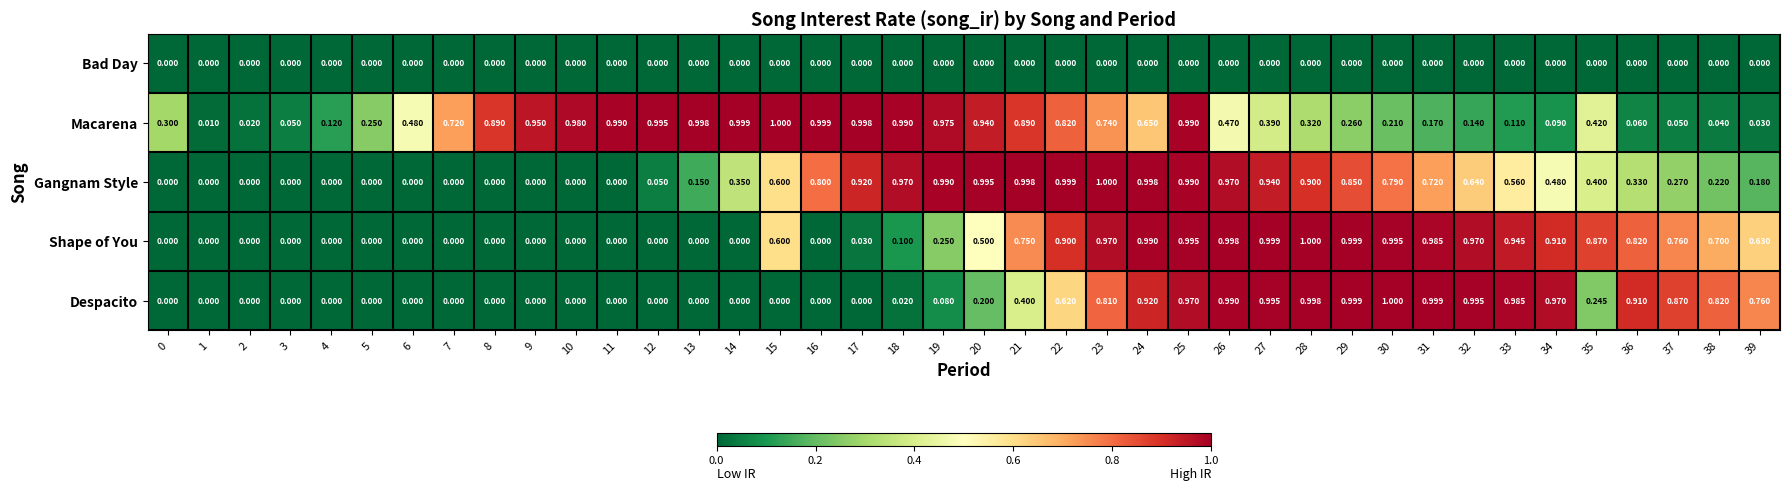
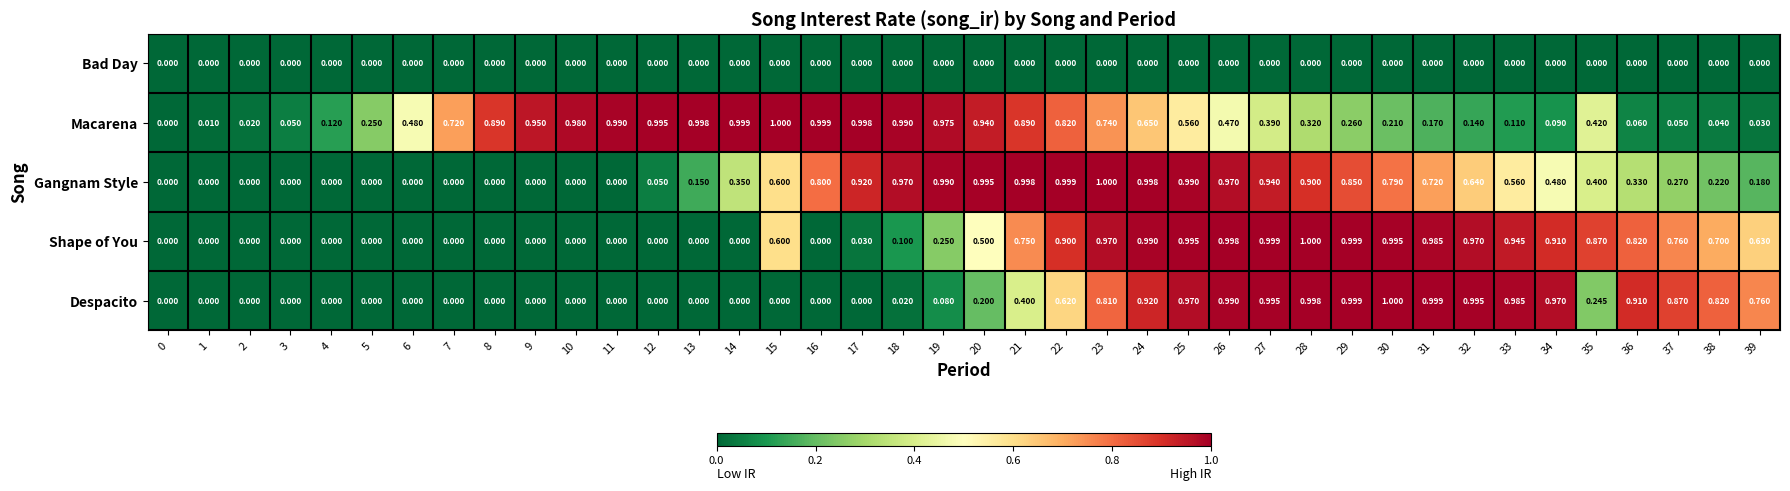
  {
    "Bad Day": {
      "0": 0.000,
      "1": 0.000,
      "2": 0.000,
      "3": 0.000,
      "4": 0.000,
      "5": 0.000,
      "6": 0.000,
      "7": 0.000,
      "8": 0.000,
      "9": 0.000,
      "10": 0.000,
      "11": 0.000,
      "12": 0.000,
      "13": 0.000,
      "14": 0.000,
      "15": 0.000,
      "16": 0.000,
      "17": 0.000,
      "18": 0.000,
      "19": 0.000,
      "20": 0.000,
      "21": 0.000,
      "22": 0.000,
      "23": 0.000,
      "24": 0.000,
      "25": 0.000,
      "26": 0.000,
      "27": 0.000,
      "28": 0.000,
      "29": 0.000,
      "30": 0.000,
      "31": 0.000,
      "32": 0.000,
      "33": 0.000,
      "34": 0.000,
      "35": 0.000,
      "36": 0.000,
      "37": 0.000,
      "38": 0.000,
      "39": 0.000
    },
    "Macarena": {
-     "0": 0.300,
+     "0": 0.000,
      "1": 0.010,
      "2": 0.020,
      "3": 0.050,
      "4": 0.120,
      "5": 0.250,
      "6": 0.480,
      "7": 0.720,
      "8": 0.890,
      "9": 0.950,
      "10": 0.980,
      "11": 0.990,
      "12": 0.995,
      "13": 0.998,
      "14": 0.999,
      "15": 1.000,
      "16": 0.999,
      "17": 0.998,
      "18": 0.990,
      "19": 0.975,
      "20": 0.940,
      "21": 0.890,
      "22": 0.820,
      "23": 0.740,
      "24": 0.650,
-     "25": 0.990,
+     "25": 0.560,
      "26": 0.470,
      "27": 0.390,
      "28": 0.320,
      "29": 0.260,
      "30": 0.210,
      "31": 0.170,
      "32": 0.140,
      "33": 0.110,
      "34": 0.090,
      "35": 0.420,
      "36": 0.060,
      "37": 0.050,
      "38": 0.040,
      "39": 0.030
    },
    "Gangnam Style": {
      "0": 0.000,
      "1": 0.000,
      "2": 0.000,
      "3": 0.000,
      "4": 0.000,
      "5": 0.000,
      "6": 0.000,
      "7": 0.000,
      "8": 0.000,
      "9": 0.000,
      "10": 0.000,
      "11": 0.000,
      "12": 0.050,
      "13": 0.150,
      "14": 0.350,
      "15": 0.600,
      "16": 0.800,
      "17": 0.920,
      "18": 0.970,
      "19": 0.990,
      "20": 0.995,
      "21": 0.998,
      "22": 0.999,
      "23": 1.000,
      "24": 0.998,
      "25": 0.990,
      "26": 0.970,
      "27": 0.940,
      "28": 0.900,
      "29": 0.850,
      "30": 0.790,
      "31": 0.720,
      "32": 0.640,
      "33": 0.560,
      "34": 0.480,
      "35": 0.400,
      "36": 0.330,
      "37": 0.270,
      "38": 0.220,
      "39": 0.180
    },
    "Shape of You": {
      "0": 0.000,
      "1": 0.000,
      "2": 0.000,
      "3": 0.000,
      "4": 0.000,
      "5": 0.000,
      "6": 0.000,
      "7": 0.000,
      "8": 0.000,
      "9": 0.000,
      "10": 0.000,
      "11": 0.000,
      "12": 0.000,
      "13": 0.000,
      "14": 0.000,
      "15": 0.600,
      "16": 0.000,
      "17": 0.030,
      "18": 0.100,
      "19": 0.250,
      "20": 0.500,
      "21": 0.750,
      "22": 0.900,
      "23": 0.970,
      "24": 0.990,
      "25": 0.995,
      "26": 0.998,
      "27": 0.999,
      "28": 1.000,
      "29": 0.999,
      "30": 0.995,
      "31": 0.985,
      "32": 0.970,
      "33": 0.945,
      "34": 0.910,
      "35": 0.870,
      "36": 0.820,
      "37": 0.760,
      "38": 0.700,
      "39": 0.630
    },
    "Despacito": {
      "0": 0.000,
      "1": 0.000,
      "2": 0.000,
      "3": 0.000,
      "4": 0.000,
      "5": 0.000,
      "6": 0.000,
      "7": 0.000,
      "8": 0.000,
      "9": 0.000,
      "10": 0.000,
      "11": 0.000,
      "12": 0.000,
      "13": 0.000,
      "14": 0.000,
      "15": 0.000,
      "16": 0.000,
      "17": 0.000,
      "18": 0.020,
      "19": 0.080,
      "20": 0.200,
      "21": 0.400,
      "22": 0.620,
      "23": 0.810,
      "24": 0.920,
      "25": 0.970,
      "26": 0.990,
      "27": 0.995,
      "28": 0.998,
      "29": 0.999,
      "30": 1.000,
      "31": 0.999,
      "32": 0.995,
      "33": 0.985,
      "34": 0.970,
      "35": 0.245,
      "36": 0.910,
      "37": 0.870,
      "38": 0.820,
      "39": 0.760
    }
  }
